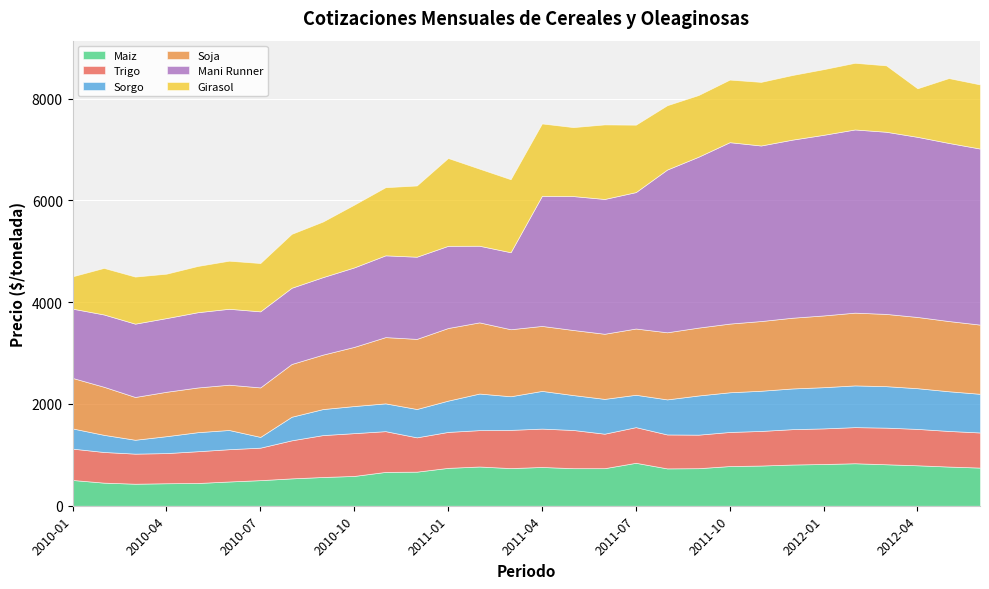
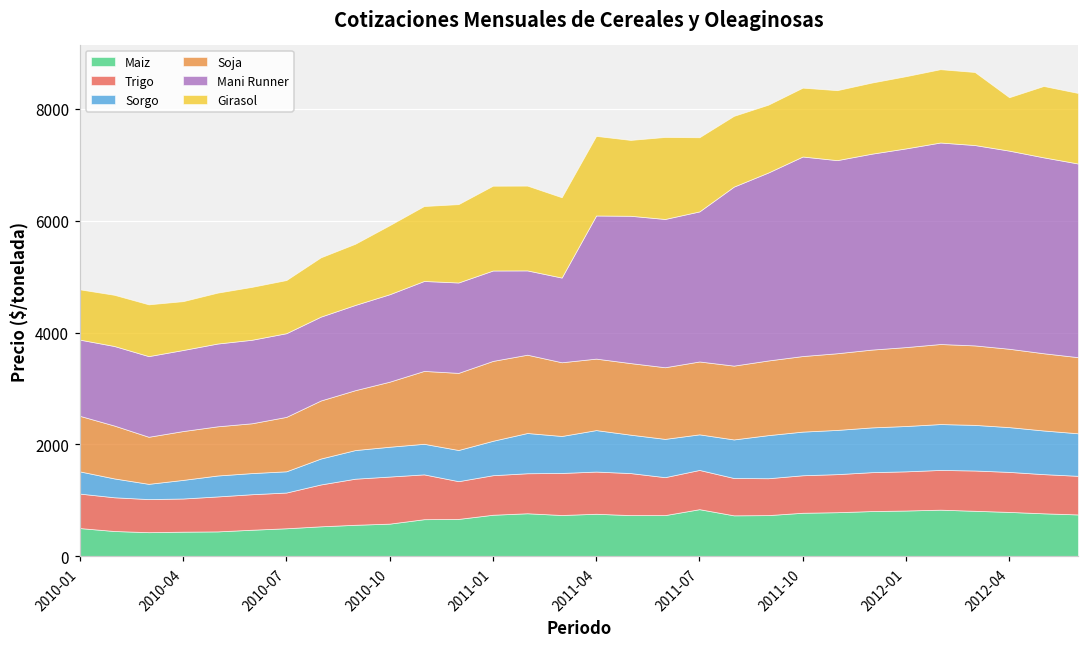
  {
    "Maiz": {
      "2010-01": 500,
      "2010-04": 400,
      "2010-07": 500,
      "2010-10": 600,
      "2011-01": 700,
      "2011-04": 800,
      "2011-07": 800,
      "2011-10": 800,
      "2012-01": 800,
      "2012-04": 800
    },
    "Sorgo": {
      "2010-01": 400,
      "2010-04": 300,
-     "2010-07": 200,
+     "2010-07": 400,
      "2010-10": 500,
      "2011-01": 600,
      "2011-04": 700,
      "2011-07": 600,
      "2011-10": 800,
      "2012-01": 800,
      "2012-04": 800
    },
    "Mani Runner": {
      "2010-01": 1400,
      "2010-04": 1400,
      "2010-07": 1500,
      "2010-10": 1600,
      "2011-01": 1600,
      "2011-04": 2600,
      "2011-07": 2700,
      "2011-10": 3600,
      "2012-01": 3600,
      "2012-04": 3500
    },
    "Girasol": {
-     "2010-01": 600,
+     "2010-01": 900,
      "2010-04": 900,
      "2010-07": 900,
      "2010-10": 1200,
-     "2011-01": 1700,
+     "2011-01": 1500,
      "2011-04": 1400,
      "2011-07": 1300,
      "2011-10": 1200,
      "2012-01": 1300,
      "2012-04": 1000
    }
  }
